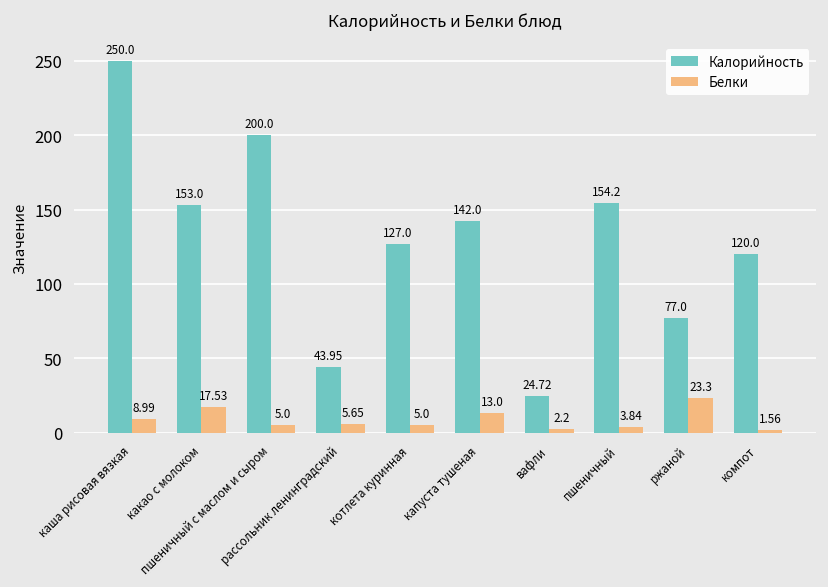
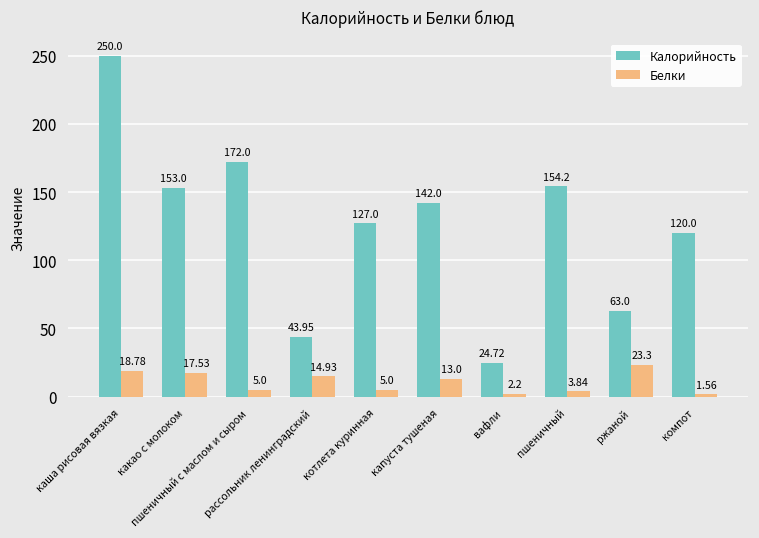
  {
    "Калорийность": {
      "каша рисовая вязкая": 250.0,
      "какао с молоком": 153.0,
-     "пшеничный с маслом и сыром": 200.0,
+     "пшеничный с маслом и сыром": 172.0,
      "рассольник ленинградский": 43.95,
      "котлета куринная": 127.0,
      "капуста тушеная": 142.0,
      "вафли": 24.72,
      "пшеничный": 154.2,
-     "ржаной": 77.0,
+     "ржаной": 63.0,
      "компот": 120.0
    },
    "Белки": {
-     "каша рисовая вязкая": 8.99,
+     "каша рисовая вязкая": 18.78,
      "какао с молоком": 17.53,
      "пшеничный с маслом и сыром": 5.0,
-     "рассольник ленинградский": 5.65,
+     "рассольник ленинградский": 14.93,
      "котлета куринная": 5.0,
      "капуста тушеная": 13.0,
      "вафли": 2.2,
      "пшеничный": 3.84,
      "ржаной": 23.3,
      "компот": 1.56
    }
  }
